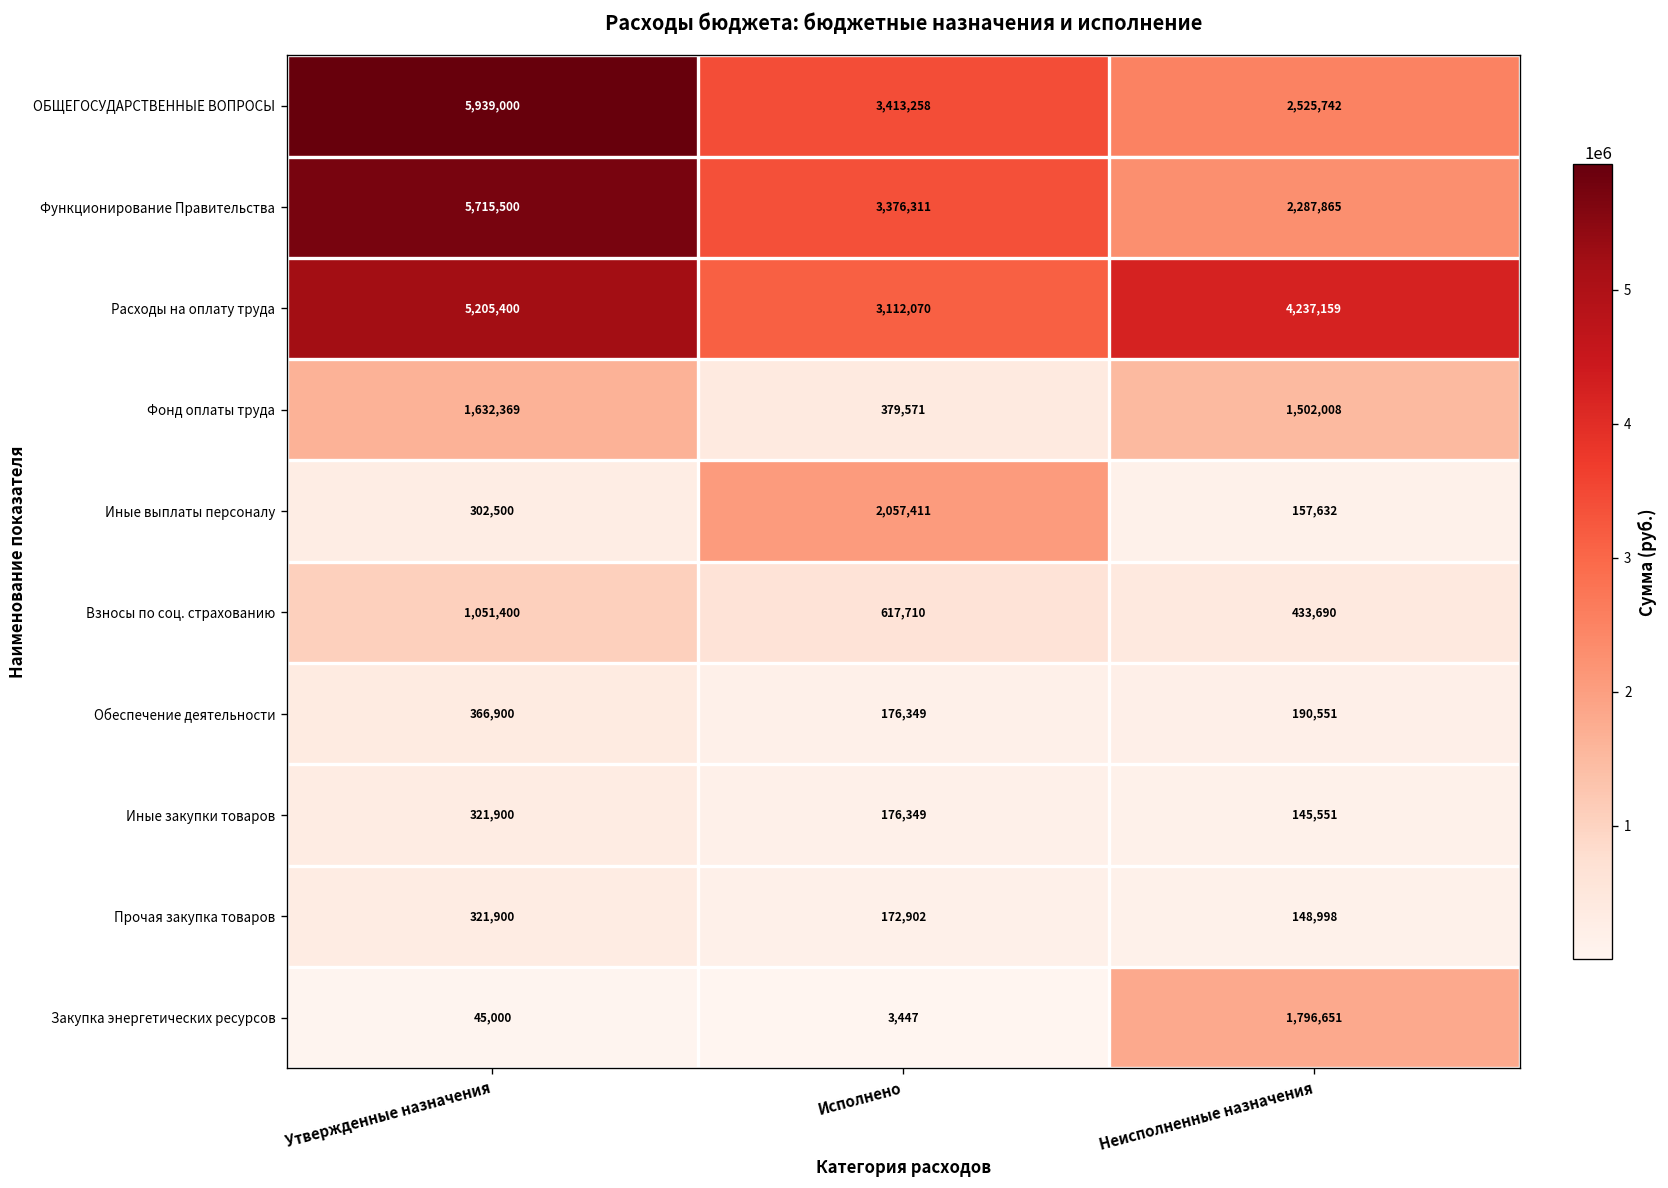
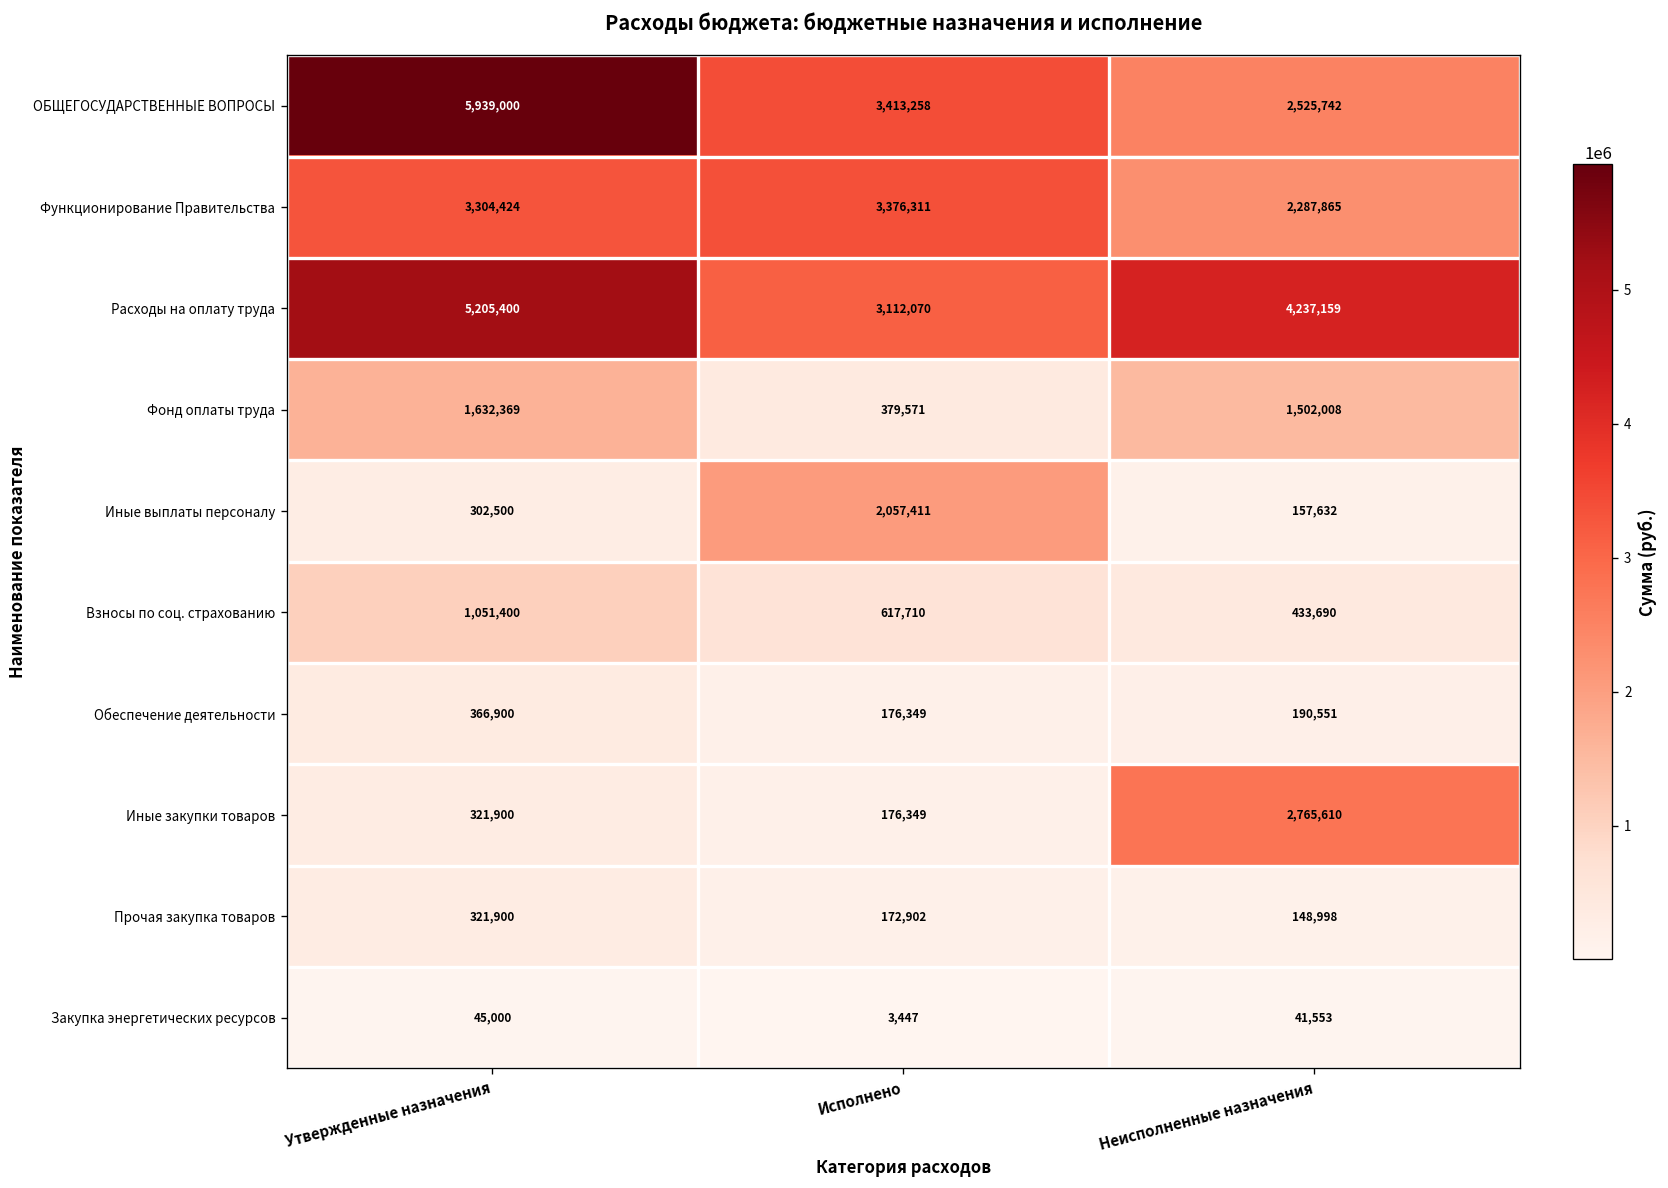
  {
    "ОБЩЕГОСУДАРСТВЕННЫЕ ВОПРОСЫ": {
      "Утвержденные назначения": "5,939,000",
      "Исполнено": "3,413,258",
      "Неисполненные назначения": "2,525,742"
    },
    "Функционирование Правительства": {
-     "Утвержденные назначения": "5,715,500",
+     "Утвержденные назначения": "3,304,424",
      "Исполнено": "3,376,311",
      "Неисполненные назначения": "2,287,865"
    },
    "Расходы на оплату труда": {
      "Утвержденные назначения": "5,205,400",
      "Исполнено": "3,112,070",
      "Неисполненные назначения": "4,237,159"
    },
    "Фонд оплаты труда": {
      "Утвержденные назначения": "1,632,369",
      "Исполнено": "379,571",
      "Неисполненные назначения": "1,502,008"
    },
    "Иные выплаты персоналу": {
      "Утвержденные назначения": "302,500",
      "Исполнено": "2,057,411",
      "Неисполненные назначения": "157,632"
    },
    "Взносы по соц. страхованию": {
      "Утвержденные назначения": "1,051,400",
      "Исполнено": "617,710",
      "Неисполненные назначения": "433,690"
    },
    "Обеспечение деятельности": {
      "Утвержденные назначения": "366,900",
      "Исполнено": "176,349",
      "Неисполненные назначения": "190,551"
    },
    "Иные закупки товаров": {
      "Утвержденные назначения": "321,900",
      "Исполнено": "176,349",
-     "Неисполненные назначения": "145,551"
+     "Неисполненные назначения": "2,765,610"
    },
    "Прочая закупка товаров": {
      "Утвержденные назначения": "321,900",
      "Исполнено": "172,902",
      "Неисполненные назначения": "148,998"
    },
    "Закупка энергетических ресурсов": {
      "Утвержденные назначения": "45,000",
      "Исполнено": "3,447",
-     "Неисполненные назначения": "1,796,651"
+     "Неисполненные назначения": "41,553"
    }
  }
